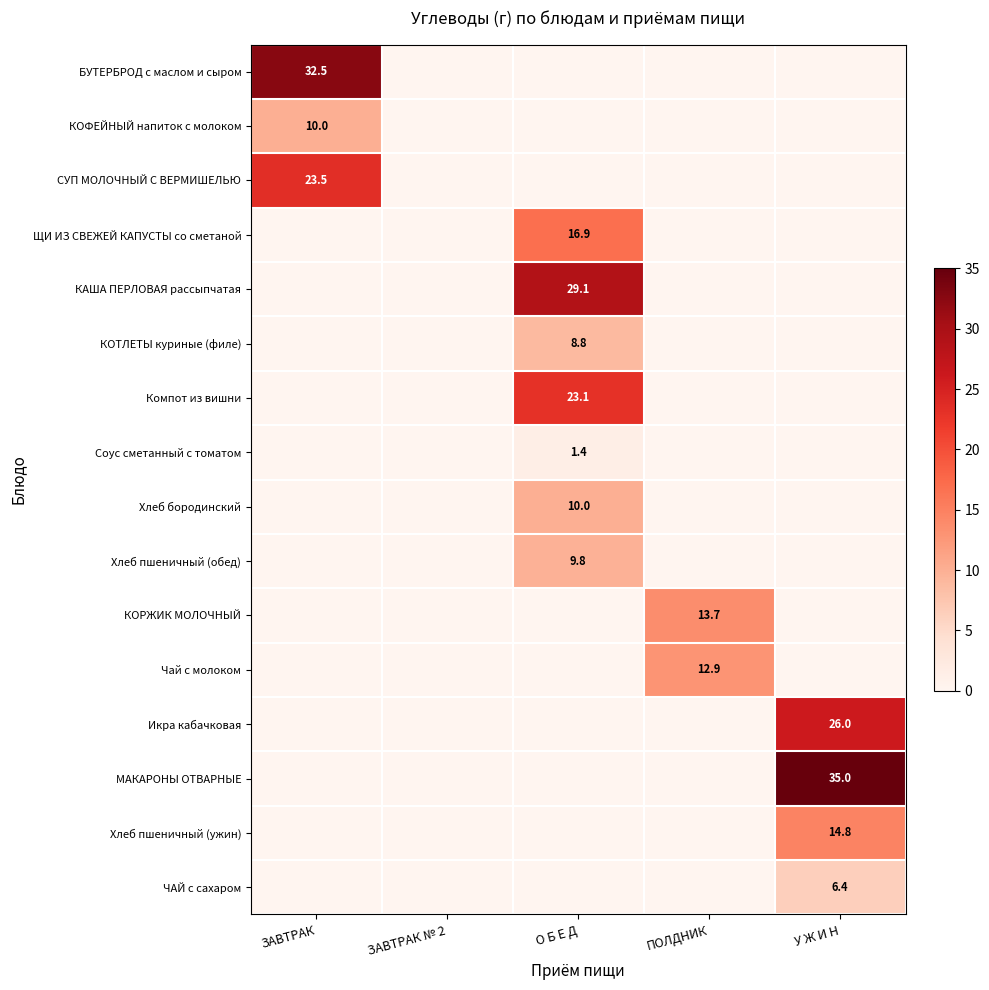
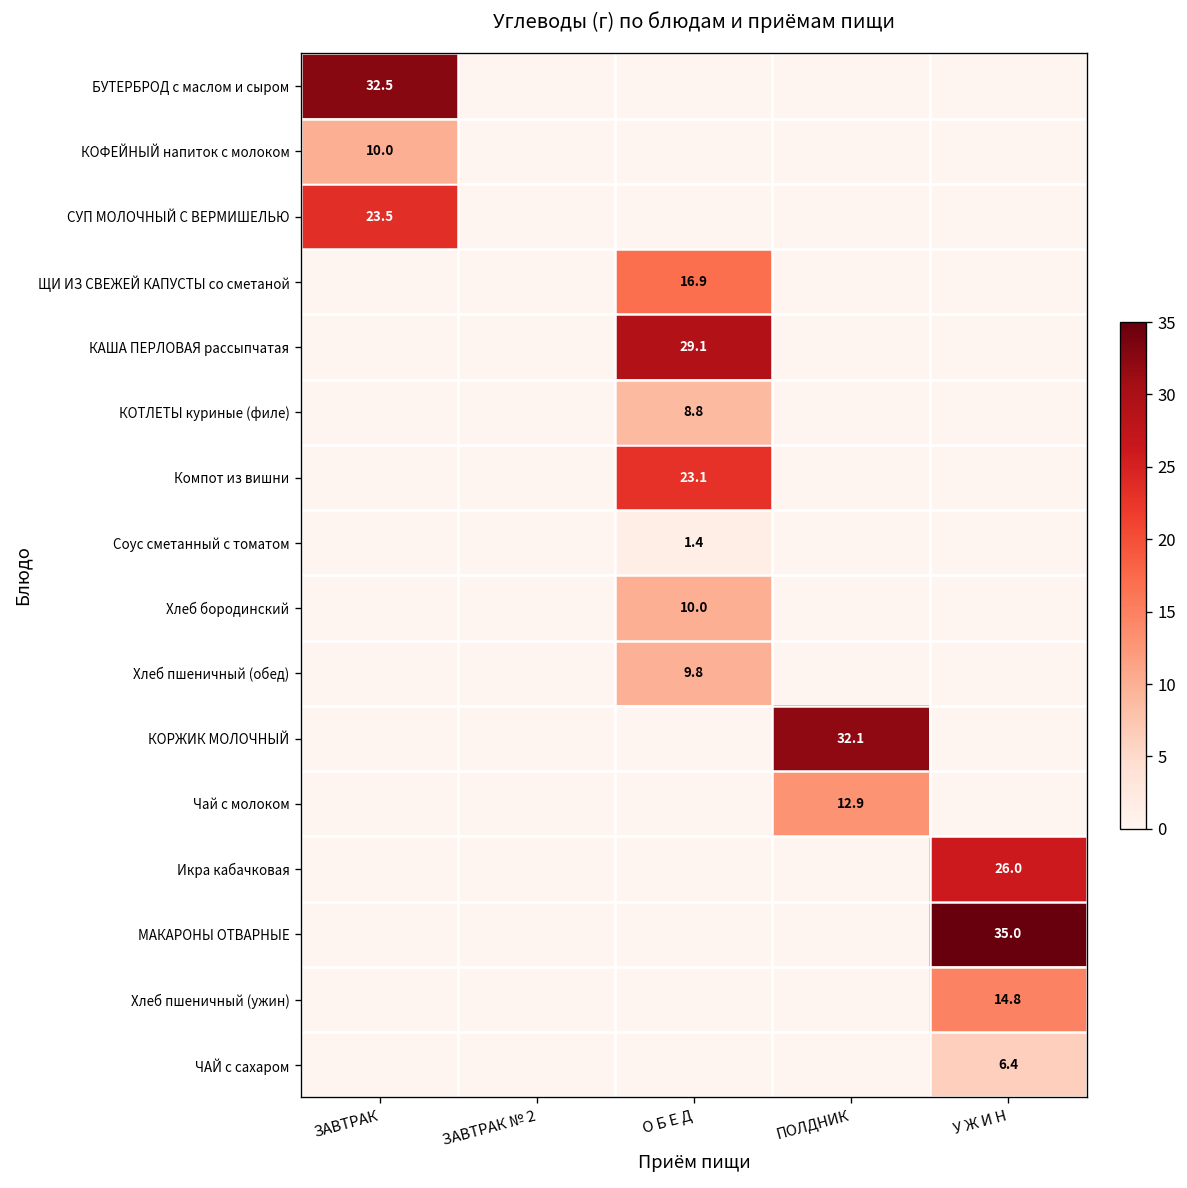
  {
    "БУТЕРБРОД с маслом и сыром": {
      "ЗАВТРАК": 32.5
    },
    "КОФЕЙНЫЙ напиток с молоком": {
      "ЗАВТРАК": 10.0
    },
    "СУП МОЛОЧНЫЙ С ВЕРМИШЕЛЬЮ": {
      "ЗАВТРАК": 23.5
    },
    "ЩИ ИЗ СВЕЖЕЙ КАПУСТЫ со сметаной": {
      "О Б Е Д": 16.9
    },
    "КАША ПЕРЛОВАЯ рассыпчатая": {
      "О Б Е Д": 29.1
    },
    "КОТЛЕТЫ куриные (филе)": {
      "О Б Е Д": 8.8
    },
    "Компот из вишни": {
      "О Б Е Д": 23.1
    },
    "Соус сметанный с томатом": {
      "О Б Е Д": 1.4
    },
    "Хлеб бородинский": {
      "О Б Е Д": 10.0
    },
    "Хлеб пшеничный (обед)": {
      "О Б Е Д": 9.8
    },
    "КОРЖИК МОЛОЧНЫЙ": {
-     "ПОЛДНИК": 13.7
+     "ПОЛДНИК": 32.1
    },
    "Чай с молоком": {
      "ПОЛДНИК": 12.9
    },
    "Икра кабачковая": {
      "У Ж И Н": 26.0
    },
    "МАКАРОНЫ ОТВАРНЫЕ": {
      "У Ж И Н": 35.0
    },
    "Хлеб пшеничный (ужин)": {
      "У Ж И Н": 14.8
    },
    "ЧАЙ с сахаром": {
      "У Ж И Н": 6.4
    }
  }
